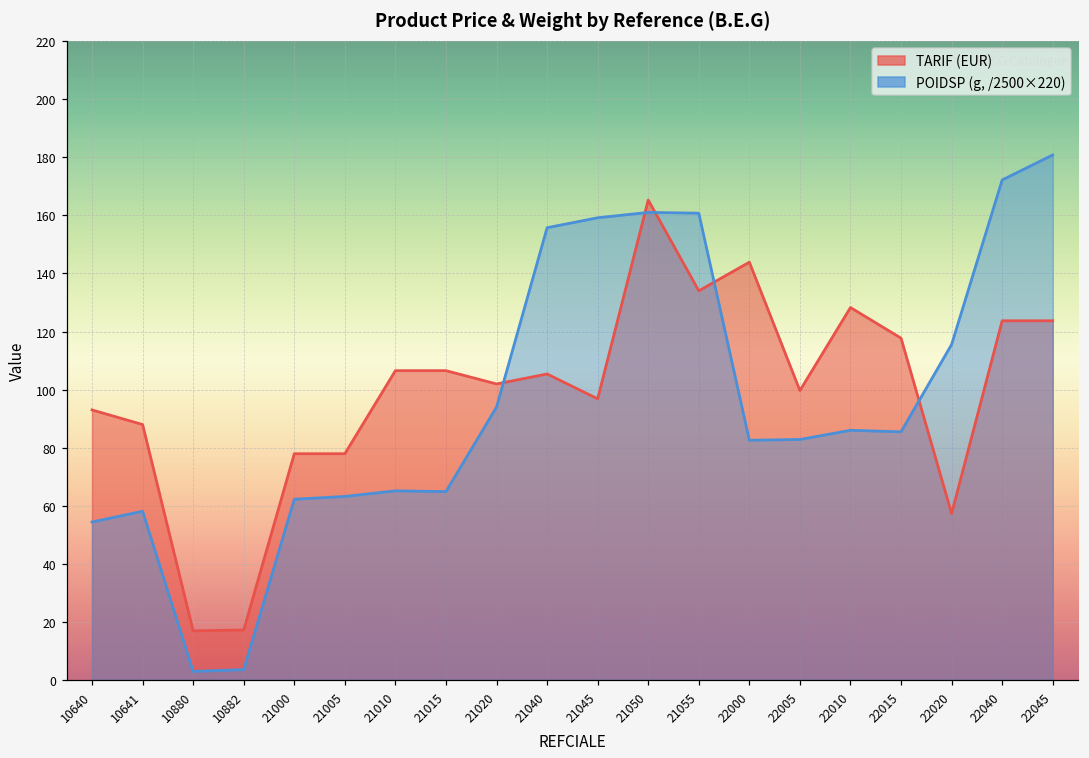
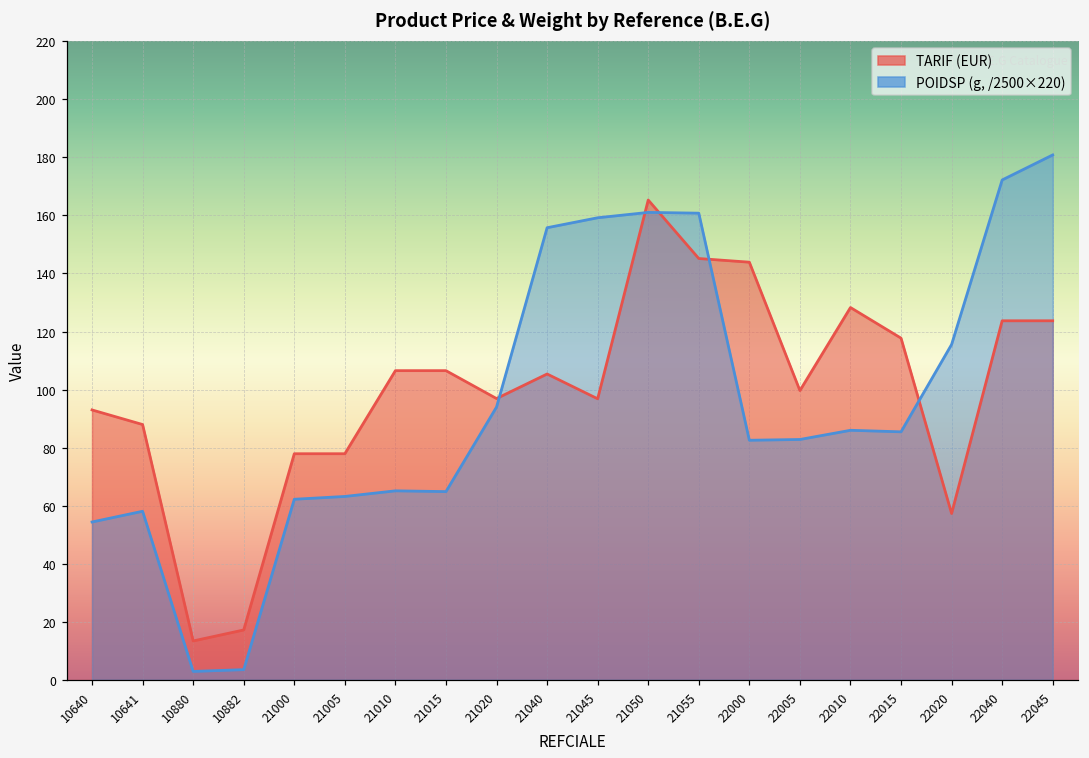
  {
    "TARIF (EUR)": {
      "10640": 93,
      "10641": 88,
-     "10880": 17,
+     "10880": 13,
      "10882": 17,
      "21000": 78,
      "21005": 78,
      "21010": 107,
      "21015": 107,
-     "21020": 102,
+     "21020": 97,
      "21040": 105,
      "21045": 97,
      "21050": 165,
-     "21055": 134,
+     "21055": 145,
      "22000": 144,
      "22005": 100,
      "22010": 128,
      "22015": 118,
      "22020": 57,
      "22040": 124,
      "22045": 124
    }
  }
